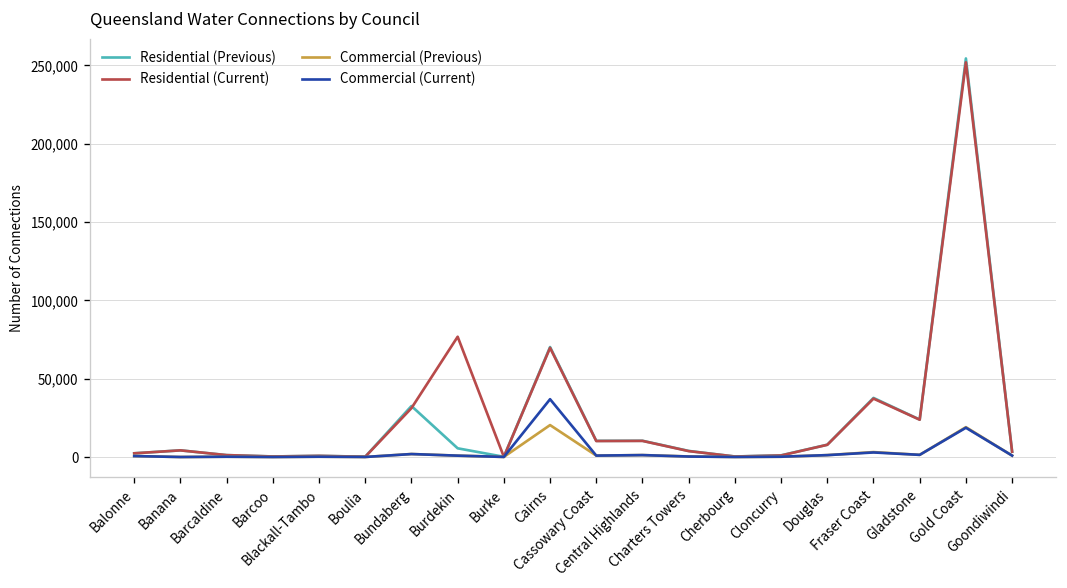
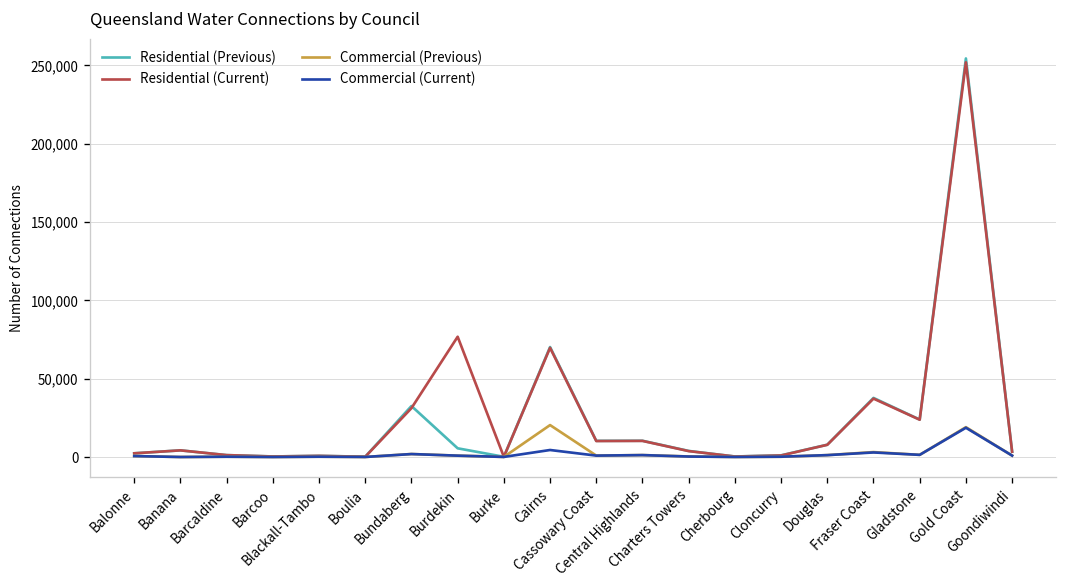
  {
    "Residential (Previous)": {
      "Burdekin": "6,000",
      "Gold Coast": "254,000"
    },
    "Residential (Current)": {
      "Burdekin": "77,000",
      "Gold Coast": "252,000"
    },
    "Commercial (Previous)": {
      "Cairns": "20,000"
    },
    "Commercial (Current)": {
-     "Cairns": "37,000"
+     "Cairns": "4,000"
    }
  }
